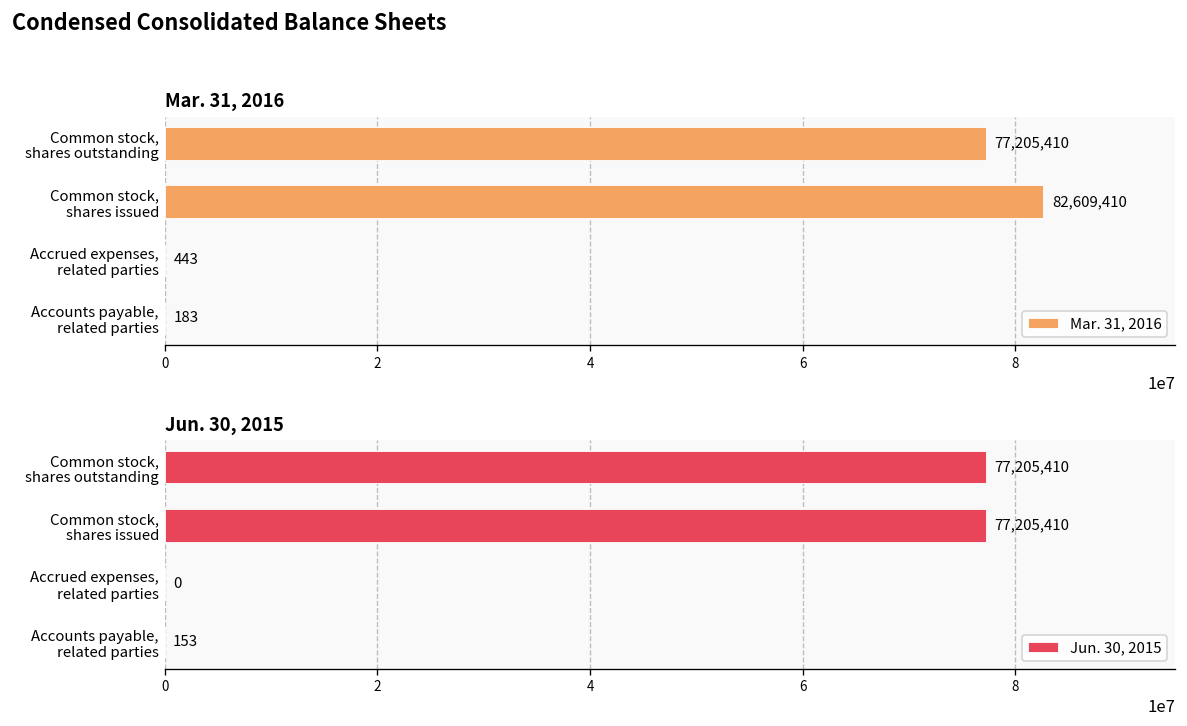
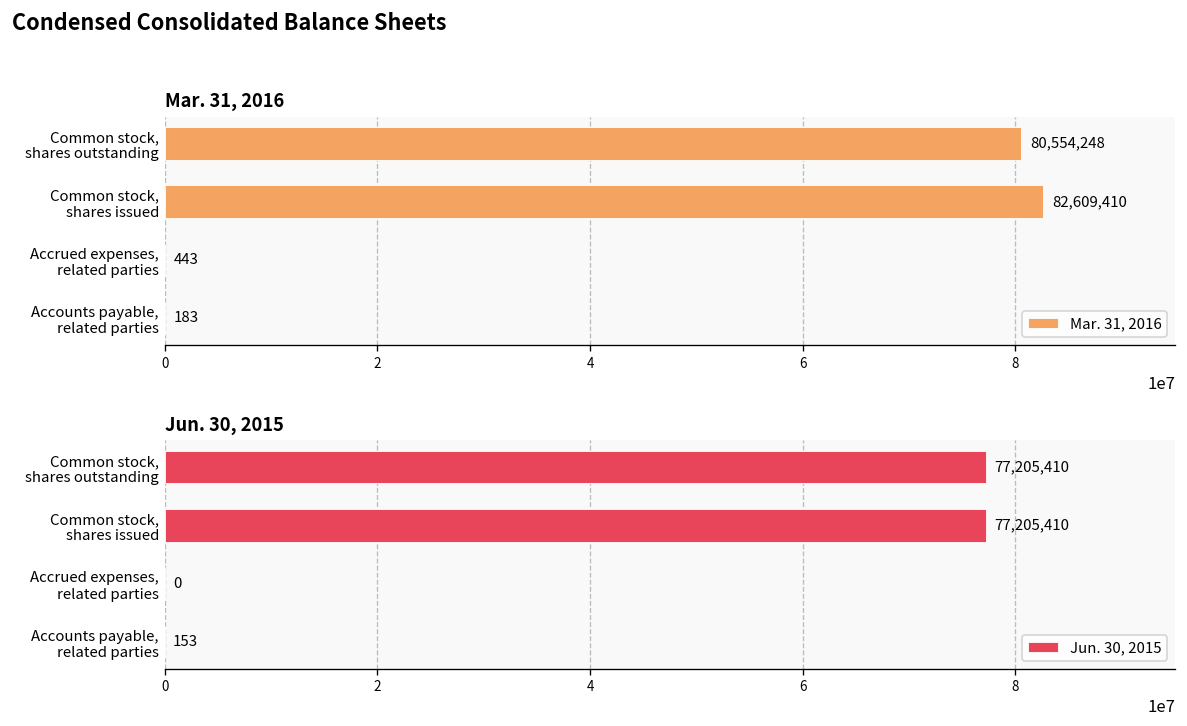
  {
    "Mar. 31, 2016": {
-     "Common stock, shares outstanding": "77,205,410",
+     "Common stock, shares outstanding": "80,554,248",
      "Common stock, shares issued": "82,609,410",
      "Accrued expenses, related parties": "443",
      "Accounts payable, related parties": "183"
    },
    "Jun. 30, 2015": {
      "Common stock, shares outstanding": "77,205,410",
      "Common stock, shares issued": "77,205,410",
      "Accrued expenses, related parties": "0",
      "Accounts payable, related parties": "153"
    }
  }
